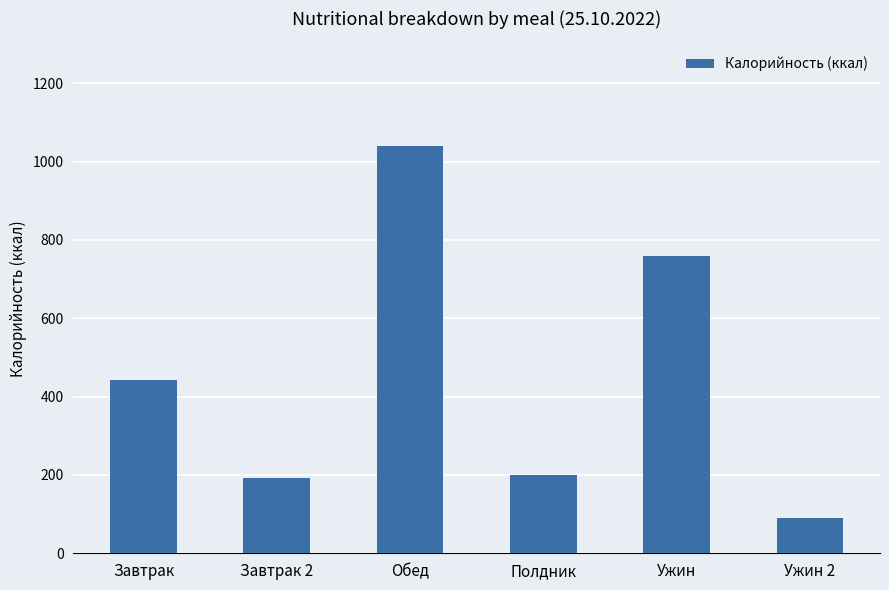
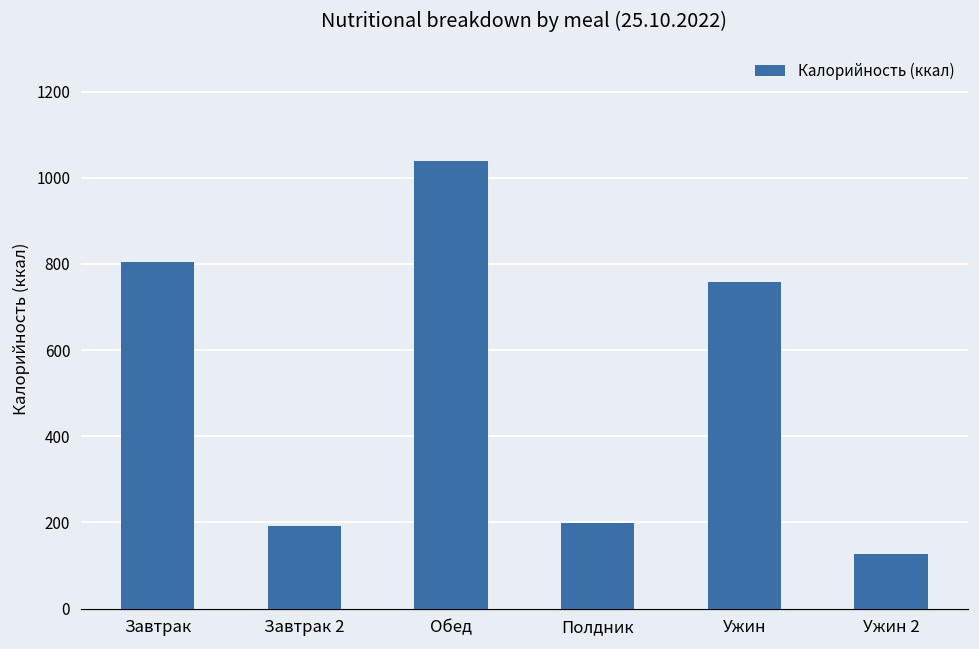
  {
-   "Завтрак": 440,
+   "Завтрак": 810,
    "Завтрак 2": 190,
    "Обед": 1040,
    "Полдник": 200,
    "Ужин": 760,
-   "Ужин 2": 90
+   "Ужин 2": 130
  }
